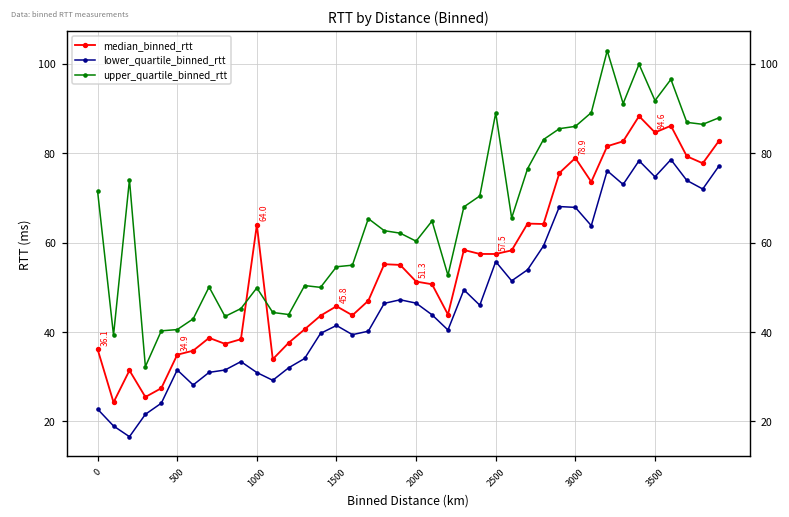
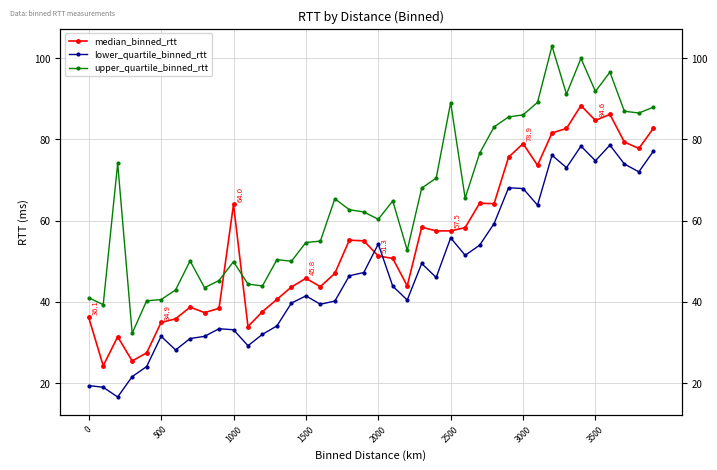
  {
    "median_binned_rtt": {
      "0": 36.1,
      "500": 34.9,
      "1000": 64.0,
      "1500": 45.8,
      "2000": 51.3,
      "2500": 57.5,
      "3000": 78.9,
      "3500": 84.6
    },
    "lower_quartile_binned_rtt": {
-     "0": 23,
+     "0": 19,
      "500": 32,
-     "1000": 31,
+     "1000": 33,
      "1500": 41,
-     "2000": 46,
+     "2000": 54,
      "2500": 56,
      "3000": 68,
      "3500": 75
    },
    "upper_quartile_binned_rtt": {
-     "0": 71,
+     "0": 41,
      "500": 41,
      "1000": 50,
      "1500": 55,
      "2000": 60,
      "2500": 89,
      "3000": 86,
      "3500": 92
    }
  }
